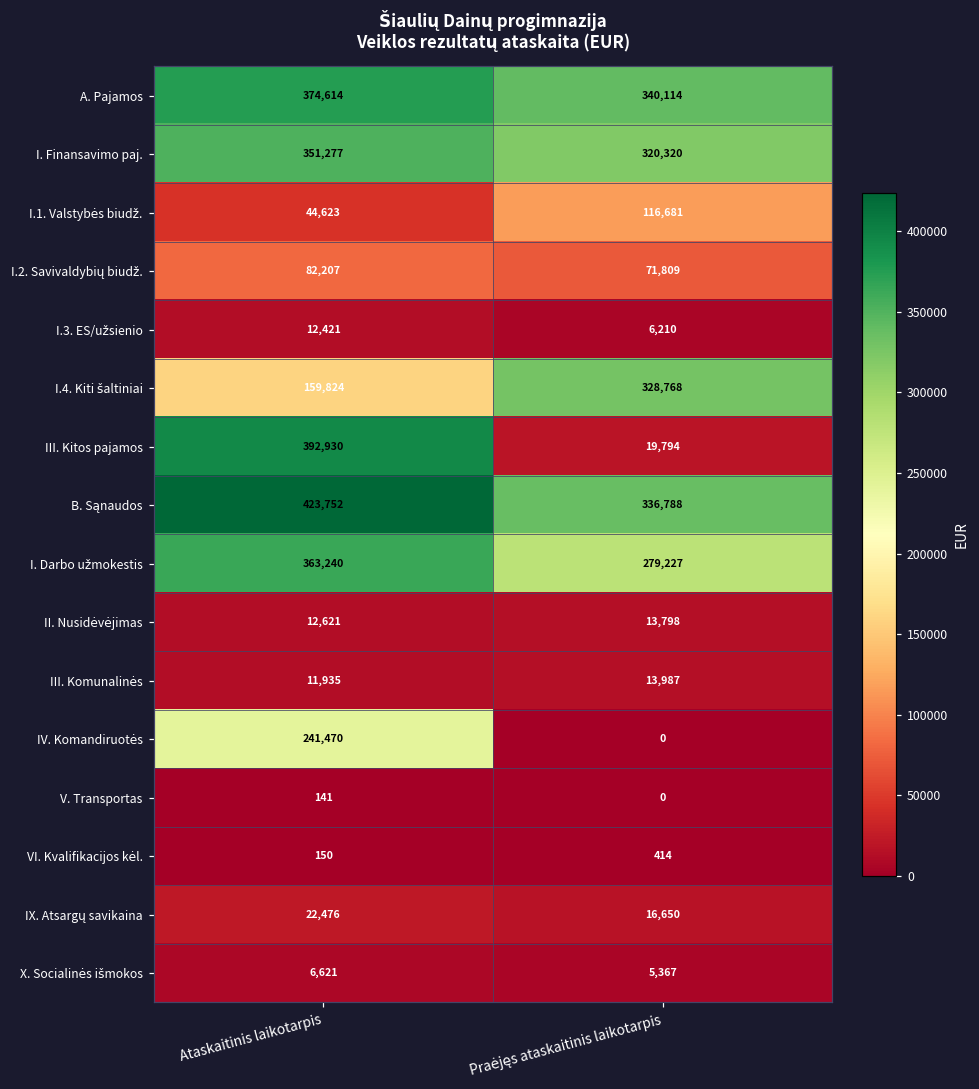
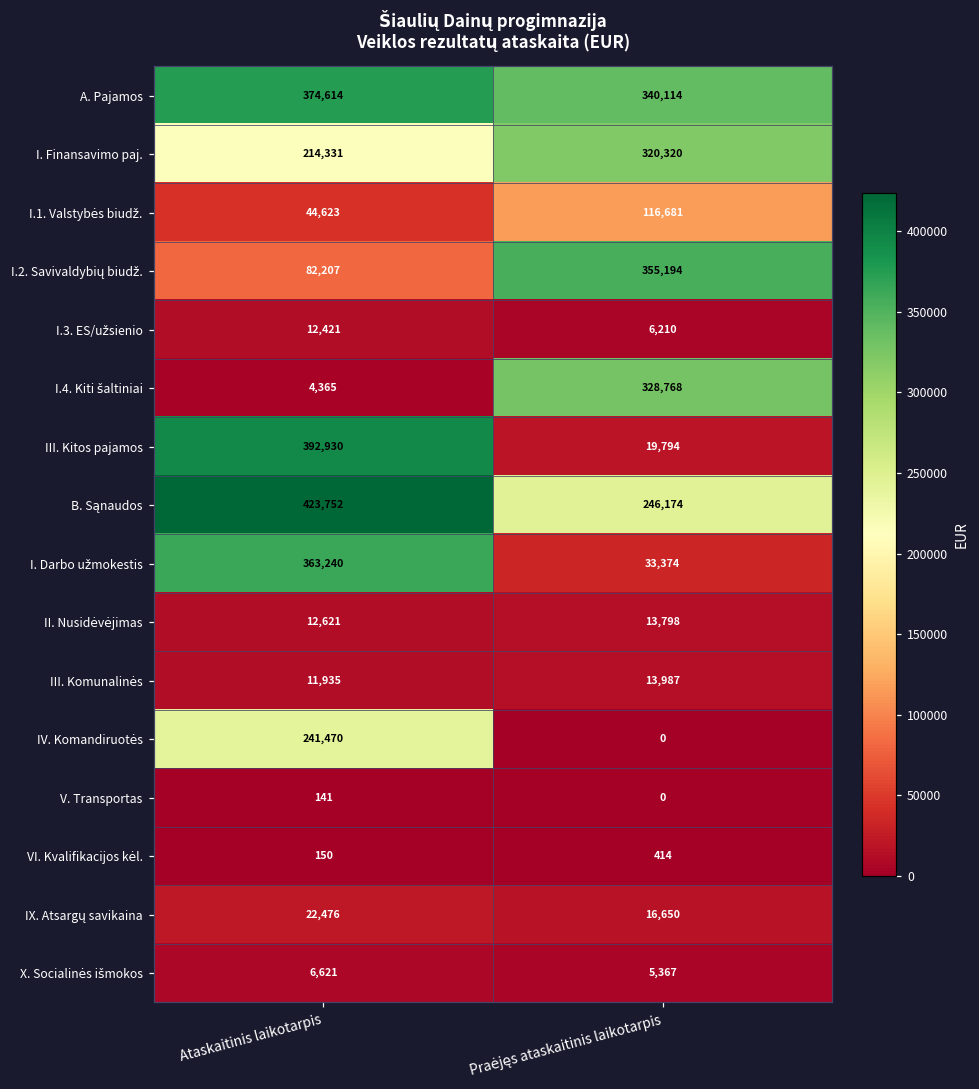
  {
    "A. Pajamos": {
      "Ataskaitinis laikotarpis": "374,614",
      "Praėjęs ataskaitinis laikotarpis": "340,114"
    },
    "I. Finansavimo paj.": {
-     "Ataskaitinis laikotarpis": "351,277",
+     "Ataskaitinis laikotarpis": "214,331",
      "Praėjęs ataskaitinis laikotarpis": "320,320"
    },
    "I.1. Valstybės biudž.": {
      "Ataskaitinis laikotarpis": "44,623",
      "Praėjęs ataskaitinis laikotarpis": "116,681"
    },
    "I.2. Savivaldybių biudž.": {
      "Ataskaitinis laikotarpis": "82,207",
-     "Praėjęs ataskaitinis laikotarpis": "71,809"
+     "Praėjęs ataskaitinis laikotarpis": "355,194"
    },
    "I.3. ES/užsienio": {
      "Ataskaitinis laikotarpis": "12,421",
      "Praėjęs ataskaitinis laikotarpis": "6,210"
    },
    "I.4. Kiti šaltiniai": {
-     "Ataskaitinis laikotarpis": "159,824",
+     "Ataskaitinis laikotarpis": "4,365",
      "Praėjęs ataskaitinis laikotarpis": "328,768"
    },
    "III. Kitos pajamos": {
      "Ataskaitinis laikotarpis": "392,930",
      "Praėjęs ataskaitinis laikotarpis": "19,794"
    },
    "B. Sąnaudos": {
      "Ataskaitinis laikotarpis": "423,752",
-     "Praėjęs ataskaitinis laikotarpis": "336,788"
+     "Praėjęs ataskaitinis laikotarpis": "246,174"
    },
    "I. Darbo užmokestis": {
      "Ataskaitinis laikotarpis": "363,240",
-     "Praėjęs ataskaitinis laikotarpis": "279,227"
+     "Praėjęs ataskaitinis laikotarpis": "33,374"
    },
    "II. Nusidėvėjimas": {
      "Ataskaitinis laikotarpis": "12,621",
      "Praėjęs ataskaitinis laikotarpis": "13,798"
    },
    "III. Komunalinės": {
      "Ataskaitinis laikotarpis": "11,935",
      "Praėjęs ataskaitinis laikotarpis": "13,987"
    },
    "IV. Komandiruotės": {
      "Ataskaitinis laikotarpis": "241,470",
      "Praėjęs ataskaitinis laikotarpis": "0"
    },
    "V. Transportas": {
      "Ataskaitinis laikotarpis": "141",
      "Praėjęs ataskaitinis laikotarpis": "0"
    },
    "VI. Kvalifikacijos kėl.": {
      "Ataskaitinis laikotarpis": "150",
      "Praėjęs ataskaitinis laikotarpis": "414"
    },
    "IX. Atsargų savikaina": {
      "Ataskaitinis laikotarpis": "22,476",
      "Praėjęs ataskaitinis laikotarpis": "16,650"
    },
    "X. Socialinės išmokos": {
      "Ataskaitinis laikotarpis": "6,621",
      "Praėjęs ataskaitinis laikotarpis": "5,367"
    }
  }
